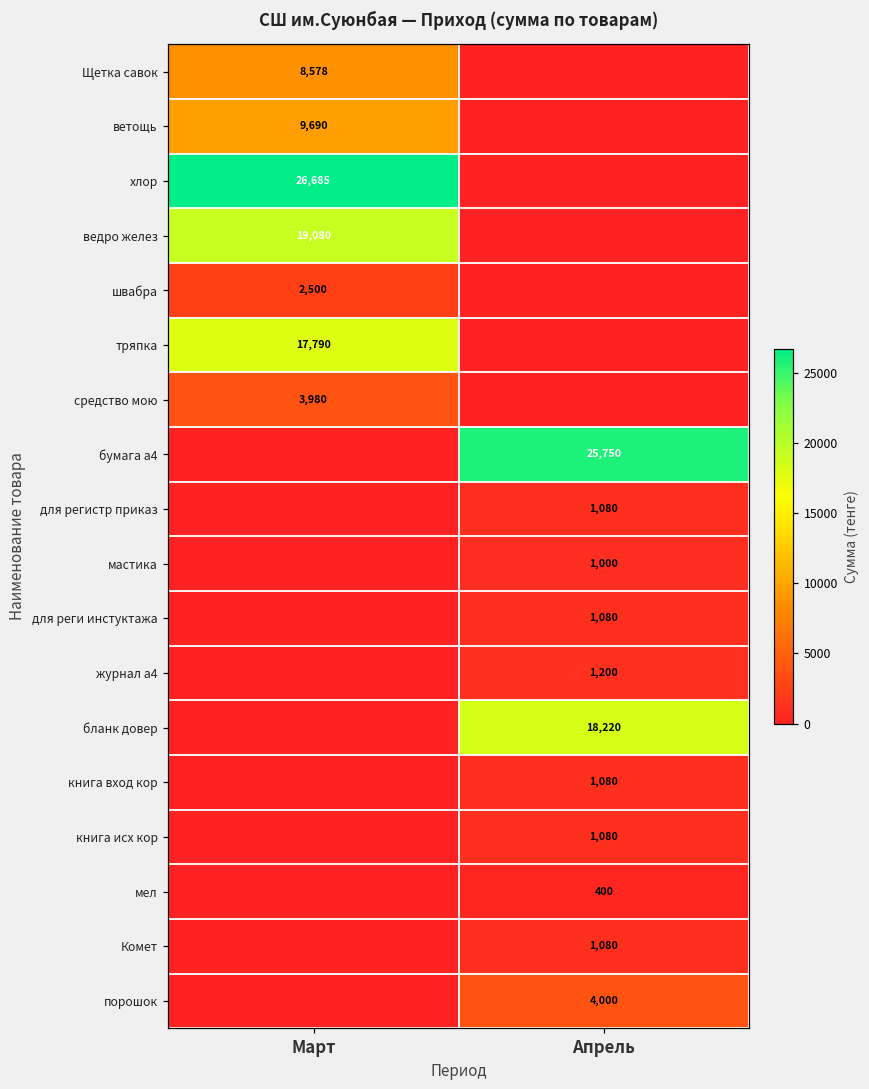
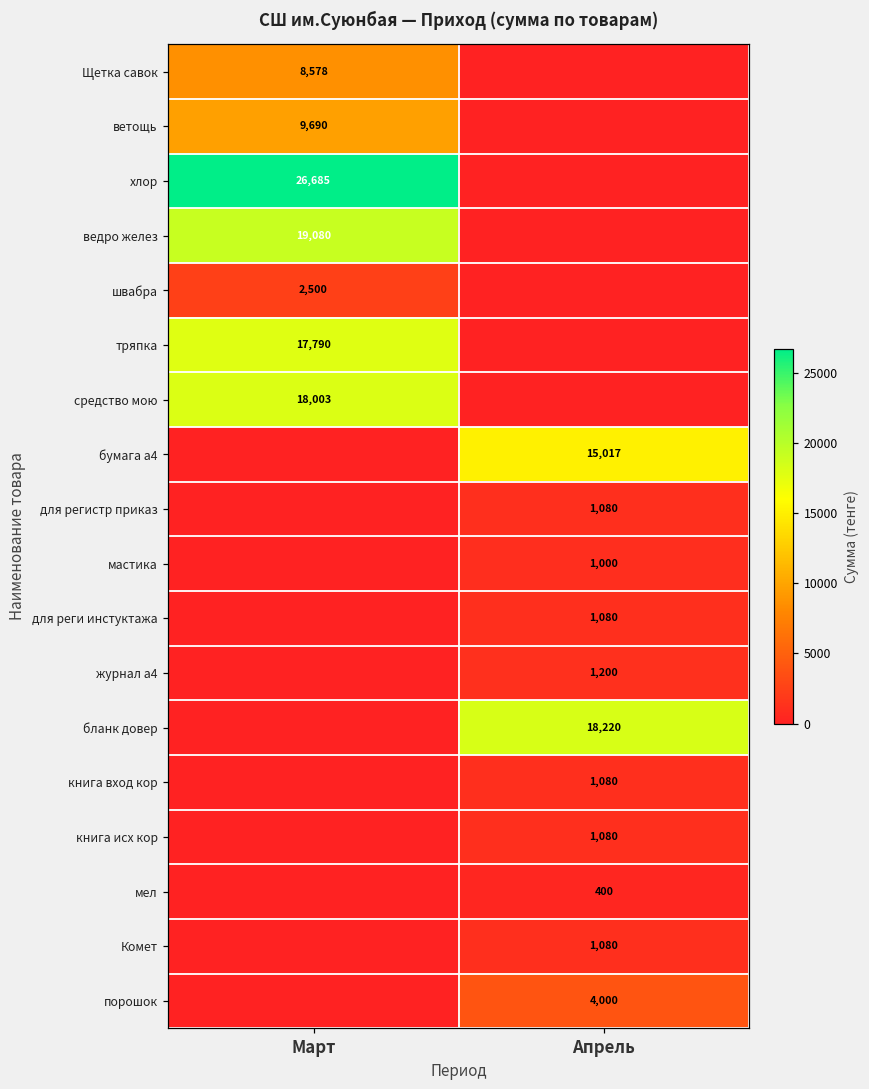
  {
    "Щетка савок": {
      "Март": "8,578"
    },
    "ветощь": {
      "Март": "9,690"
    },
    "хлор": {
      "Март": "26,685"
    },
    "ведро желез": {
      "Март": "19,080"
    },
    "швабра": {
      "Март": "2,500"
    },
    "тряпка": {
      "Март": "17,790"
    },
    "средство мою": {
-     "Март": "3,980"
+     "Март": "18,003"
    },
    "бумага а4": {
-     "Апрель": "25,750"
+     "Апрель": "15,017"
    },
    "для регистр приказ": {
      "Апрель": "1,080"
    },
    "мастика": {
      "Апрель": "1,000"
    },
    "для реги инстуктажа": {
      "Апрель": "1,080"
    },
    "журнал а4": {
      "Апрель": "1,200"
    },
    "бланк довер": {
      "Апрель": "18,220"
    },
    "книга вход кор": {
      "Апрель": "1,080"
    },
    "книга исх кор": {
      "Апрель": "1,080"
    },
    "мел": {
      "Апрель": "400"
    },
    "Комет": {
      "Апрель": "1,080"
    },
    "порошок": {
      "Апрель": "4,000"
    }
  }
